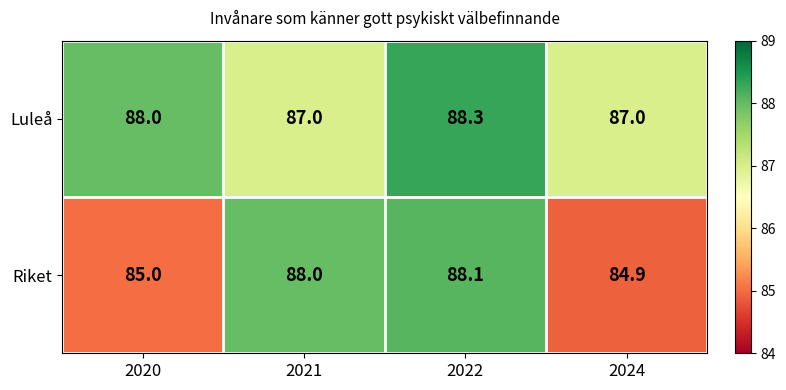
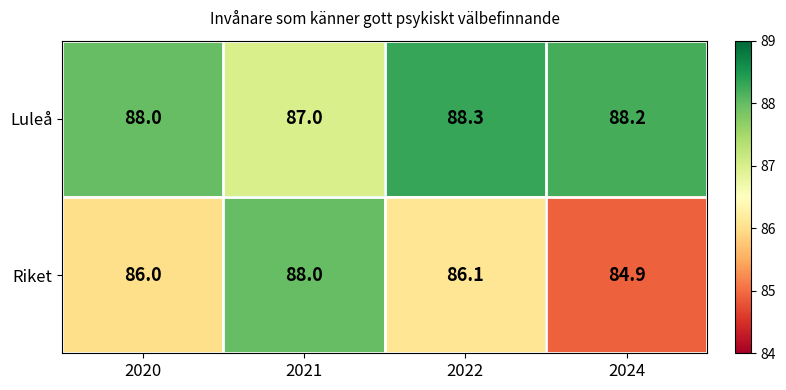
  {
    "Luleå": {
      "2020": 88.0,
      "2021": 87.0,
      "2022": 88.3,
-     "2024": 87.0
+     "2024": 88.2
    },
    "Riket": {
-     "2020": 85.0,
+     "2020": 86.0,
      "2021": 88.0,
-     "2022": 88.1,
+     "2022": 86.1,
      "2024": 84.9
    }
  }
